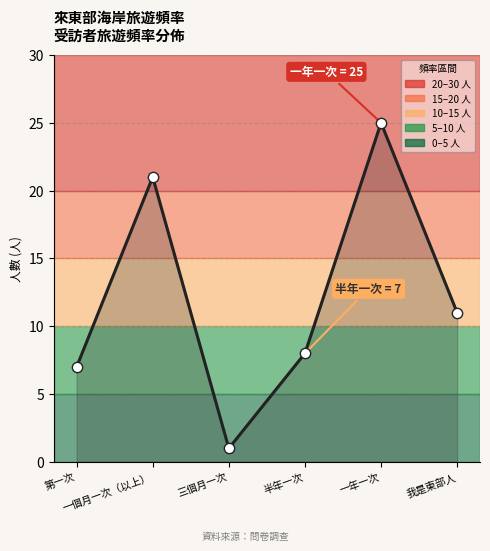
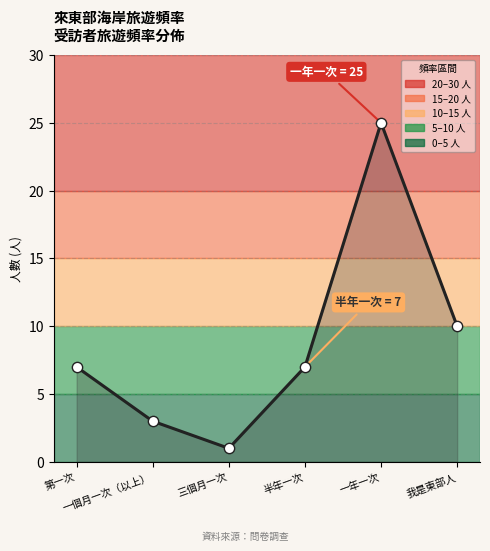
  {
    "第一次": 7,
-   "一個月一次（以上）": 21,
+   "一個月一次（以上）": 3,
    "三個月一次": 1,
-   "半年一次": 8,
-   "我是東部人": 11
+   "半年一次": 7,
+   "我是東部人": 10
  }
